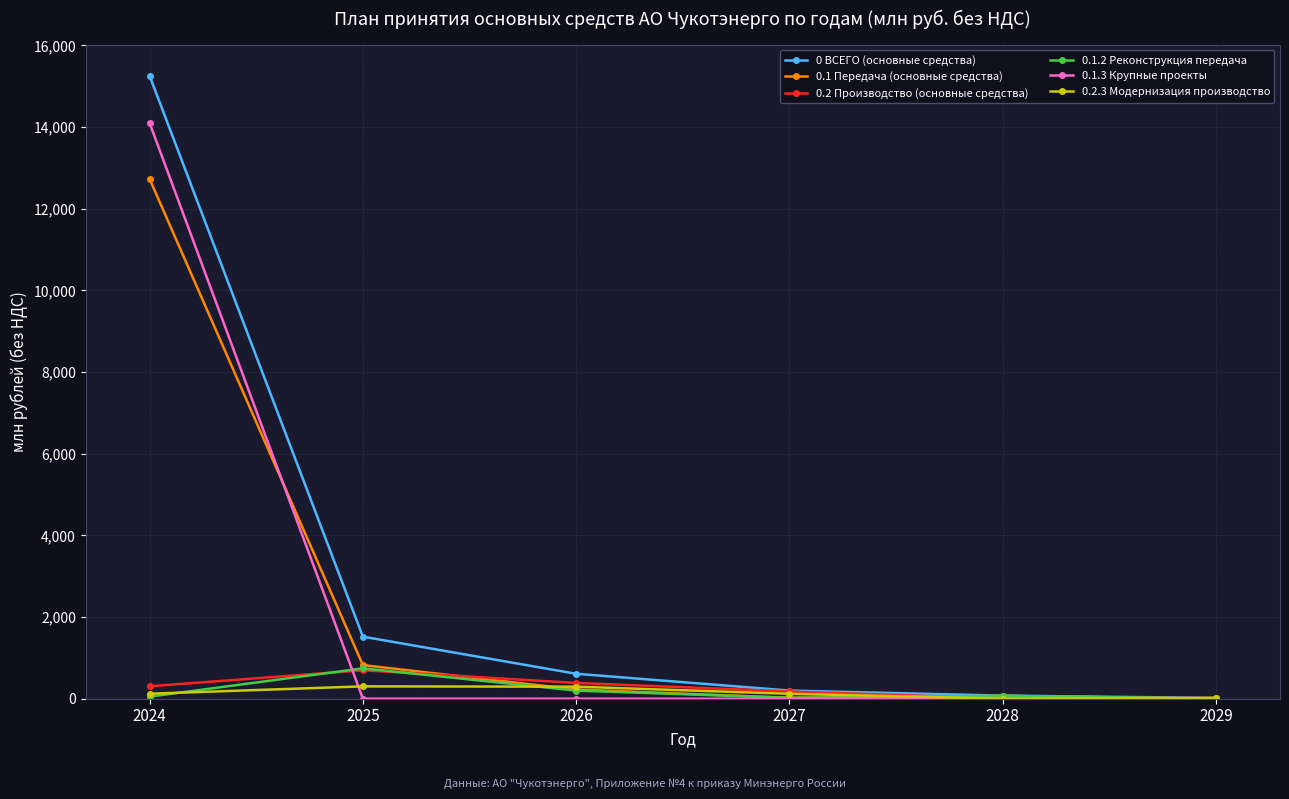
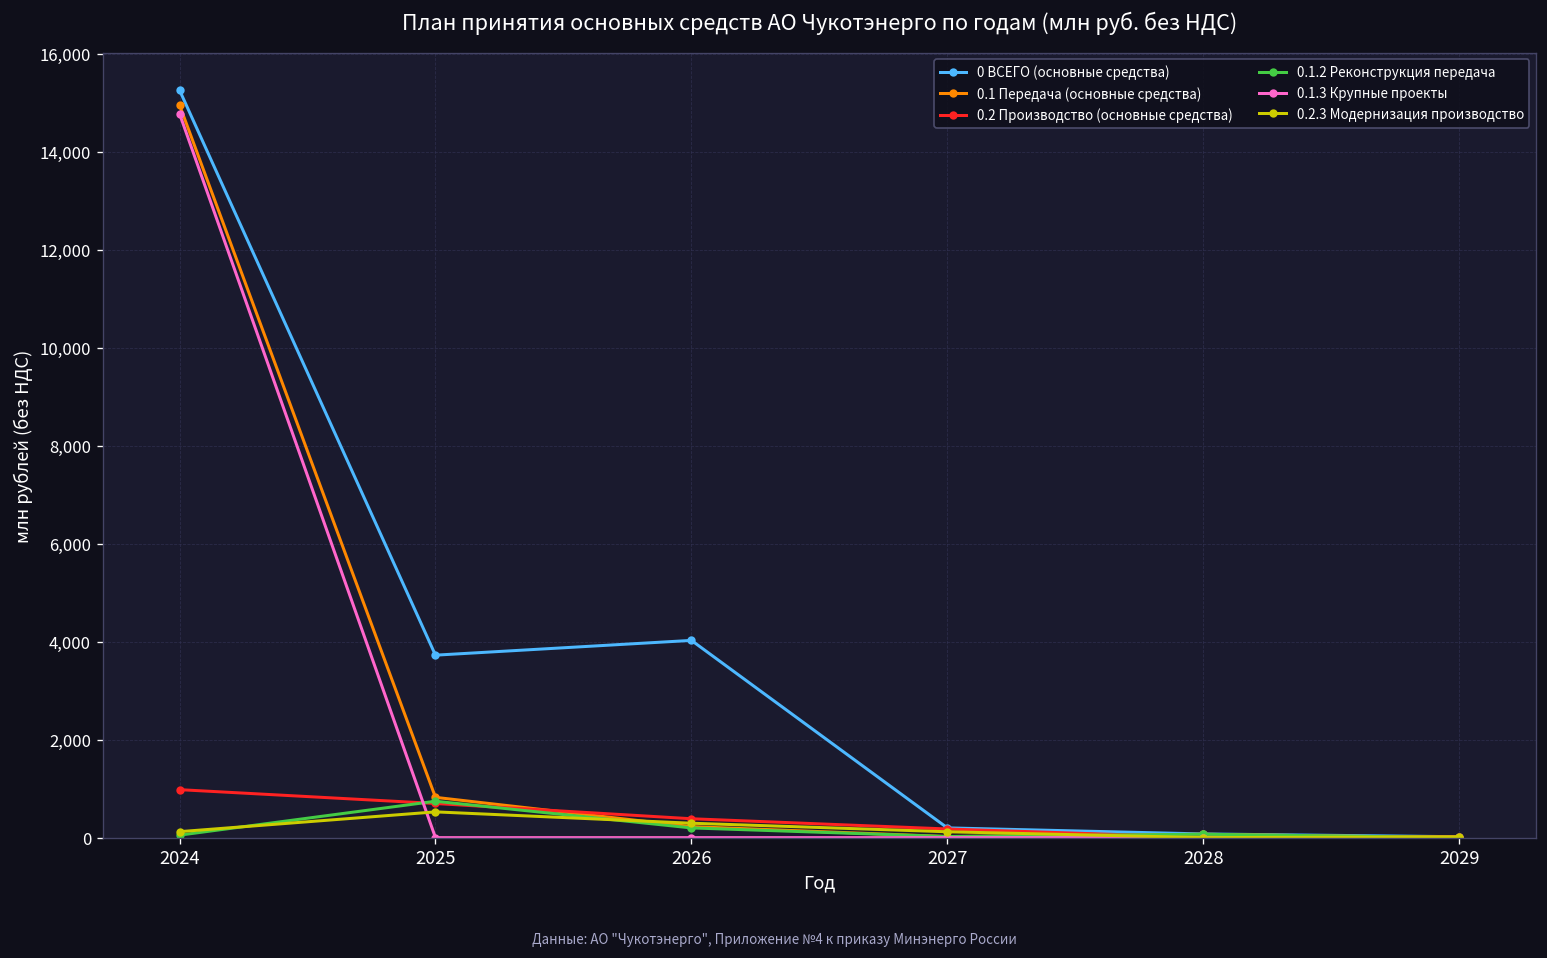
  {
    "0 ВСЕГО (основные средства)": {
      "2024": "15,300",
-     "2025": "1,500",
-     "2026": "600"
+     "2025": "3,700",
+     "2026": "4,000"
    },
    "0.1 Передача (основные средства)": {
-     "2024": "12,700",
+     "2024": "15,000",
      "2025": "800"
    },
    "0.2 Производство (основные средства)": {
-     "2024": "300",
+     "2024": "1,000",
      "2026": "400"
    },
    "0.1.2 Реконструкция передача": {
      "2024": "100"
    },
    "0.1.3 Крупные проекты": {
-     "2024": "14,100",
+     "2024": "14,800",
      "2025": "0",
      "2026": "0"
    },
    "0.2.3 Модернизация производство": {
      "2024": "100",
-     "2025": "300",
+     "2025": "500",
      "2026": "300"
    }
  }
